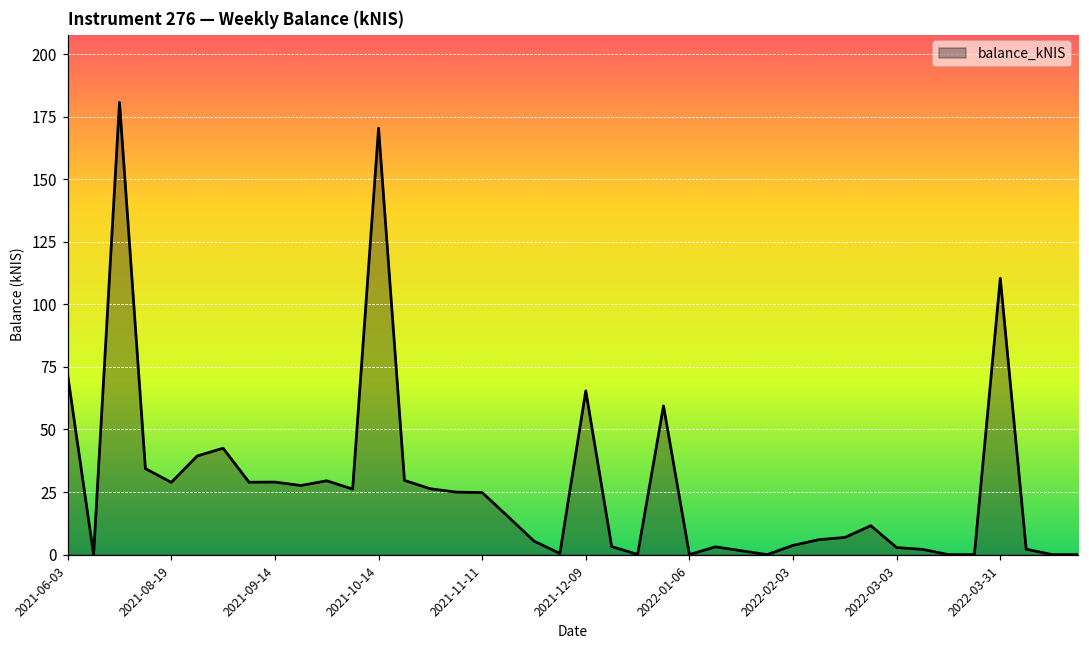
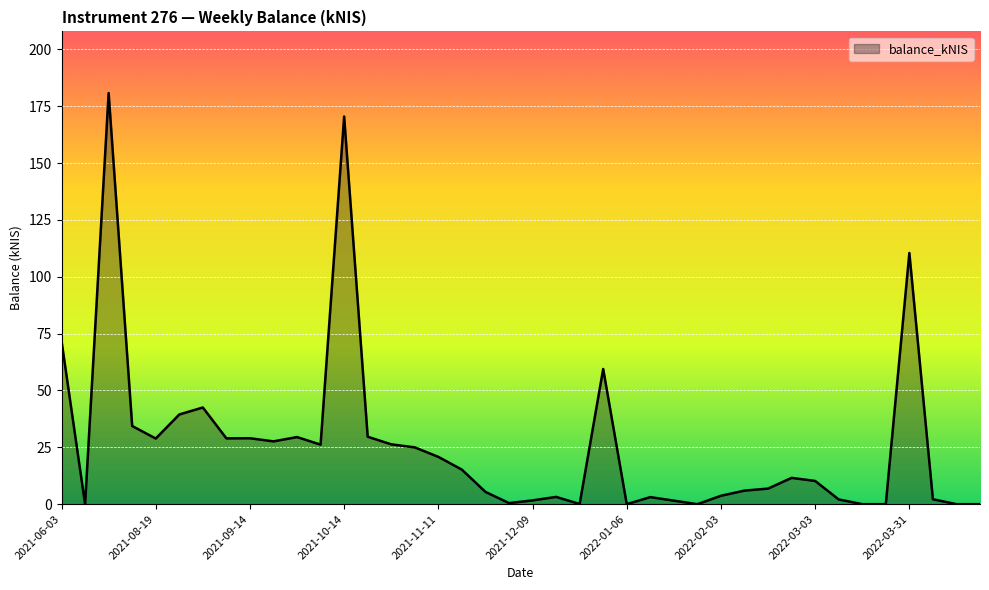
  {
    "2021-06-03": 72,
    "2021-08-19": 29,
    "2021-09-14": 29,
    "2021-10-14": 170,
-   "2021-11-11": 25,
-   "2021-12-09": 65,
+   "2021-11-11": 21,
+   "2021-12-09": 2,
    "2022-01-06": 0,
    "2022-02-03": 4,
-   "2022-03-03": 3,
+   "2022-03-03": 10,
    "2022-03-31": 110
  }
